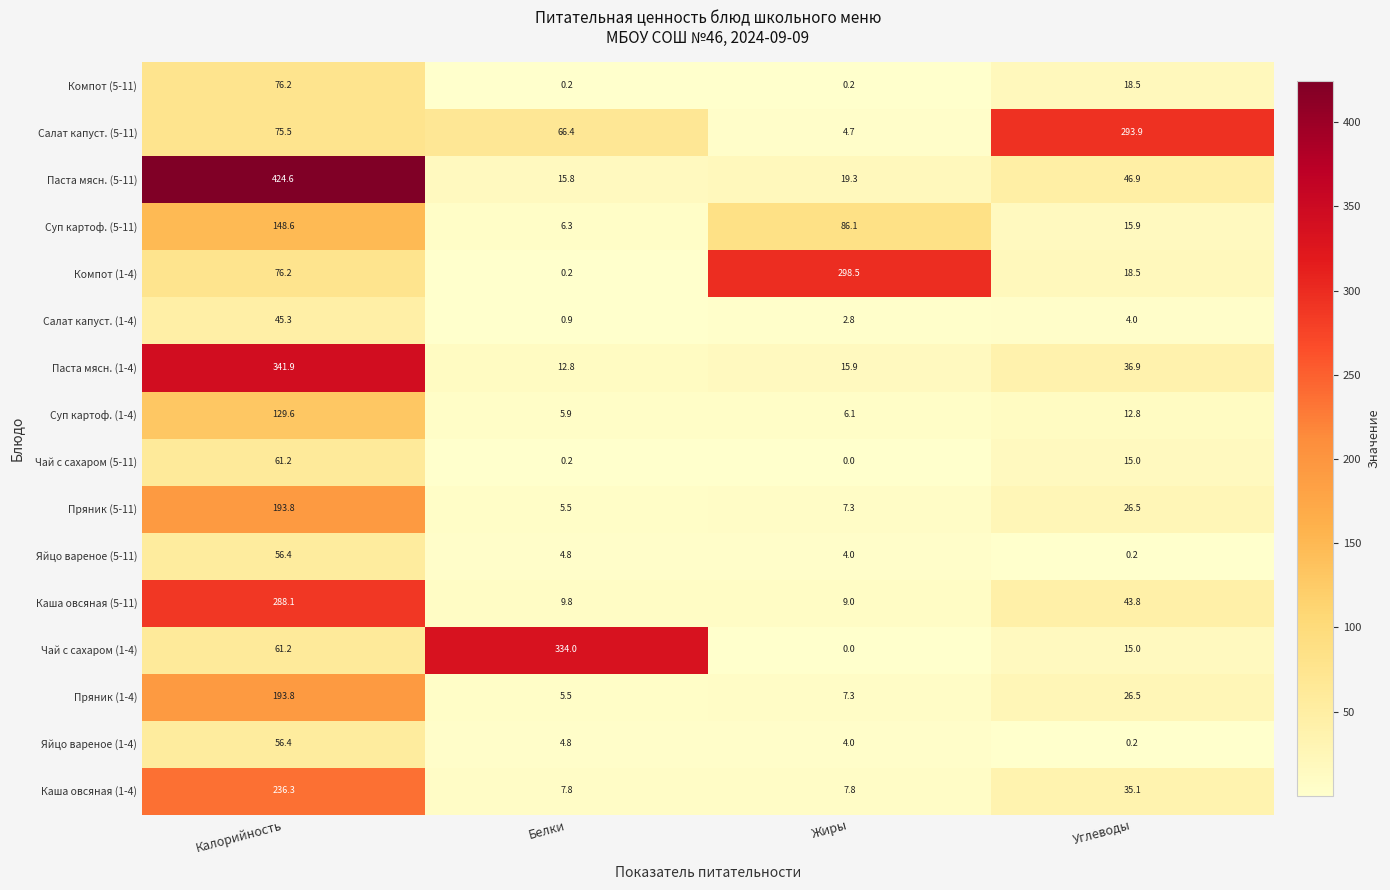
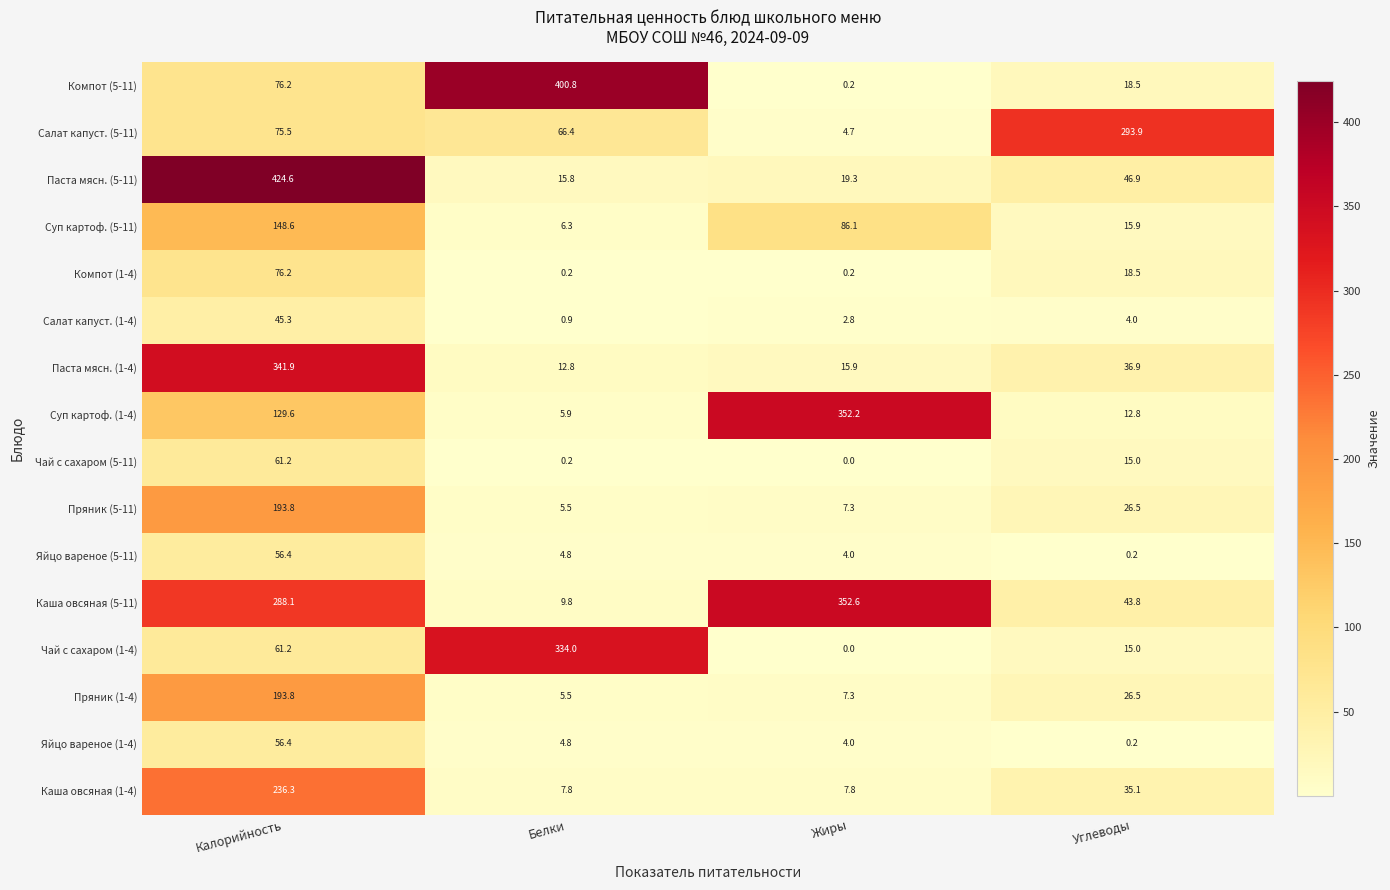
  {
    "Компот (5-11)": {
      "Калорийность": 76.2,
-     "Белки": 0.2,
+     "Белки": 400.8,
      "Жиры": 0.2,
      "Углеводы": 18.5
    },
    "Салат капуст. (5-11)": {
      "Калорийность": 75.5,
      "Белки": 66.4,
      "Жиры": 4.7,
      "Углеводы": 293.9
    },
    "Паста мясн. (5-11)": {
      "Калорийность": 424.6,
      "Белки": 15.8,
      "Жиры": 19.3,
      "Углеводы": 46.9
    },
    "Суп картоф. (5-11)": {
      "Калорийность": 148.6,
      "Белки": 6.3,
      "Жиры": 86.1,
      "Углеводы": 15.9
    },
    "Компот (1-4)": {
      "Калорийность": 76.2,
      "Белки": 0.2,
-     "Жиры": 298.5,
+     "Жиры": 0.2,
      "Углеводы": 18.5
    },
    "Салат капуст. (1-4)": {
      "Калорийность": 45.3,
      "Белки": 0.9,
      "Жиры": 2.8,
      "Углеводы": 4.0
    },
    "Паста мясн. (1-4)": {
      "Калорийность": 341.9,
      "Белки": 12.8,
      "Жиры": 15.9,
      "Углеводы": 36.9
    },
    "Суп картоф. (1-4)": {
      "Калорийность": 129.6,
      "Белки": 5.9,
-     "Жиры": 6.1,
+     "Жиры": 352.2,
      "Углеводы": 12.8
    },
    "Чай с сахаром (5-11)": {
      "Калорийность": 61.2,
      "Белки": 0.2,
      "Жиры": 0.0,
      "Углеводы": 15.0
    },
    "Пряник (5-11)": {
      "Калорийность": 193.8,
      "Белки": 5.5,
      "Жиры": 7.3,
      "Углеводы": 26.5
    },
    "Яйцо вареное (5-11)": {
      "Калорийность": 56.4,
      "Белки": 4.8,
      "Жиры": 4.0,
      "Углеводы": 0.2
    },
    "Каша овсяная (5-11)": {
      "Калорийность": 288.1,
      "Белки": 9.8,
-     "Жиры": 9.0,
+     "Жиры": 352.6,
      "Углеводы": 43.8
    },
    "Чай с сахаром (1-4)": {
      "Калорийность": 61.2,
      "Белки": 334.0,
      "Жиры": 0.0,
      "Углеводы": 15.0
    },
    "Пряник (1-4)": {
      "Калорийность": 193.8,
      "Белки": 5.5,
      "Жиры": 7.3,
      "Углеводы": 26.5
    },
    "Яйцо вареное (1-4)": {
      "Калорийность": 56.4,
      "Белки": 4.8,
      "Жиры": 4.0,
      "Углеводы": 0.2
    },
    "Каша овсяная (1-4)": {
      "Калорийность": 236.3,
      "Белки": 7.8,
      "Жиры": 7.8,
      "Углеводы": 35.1
    }
  }
